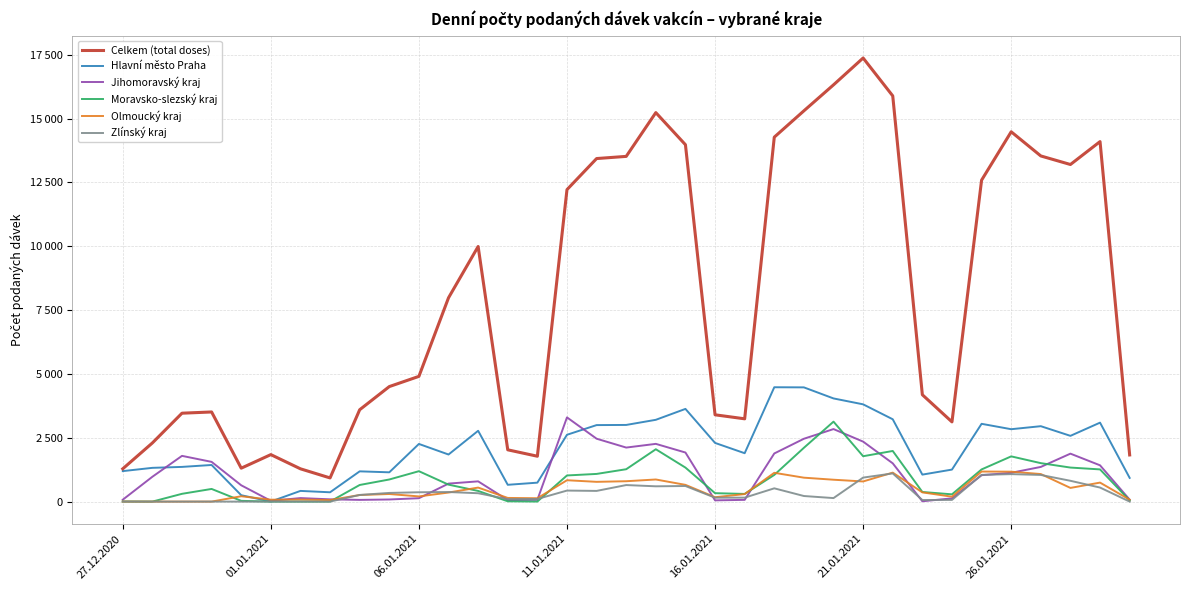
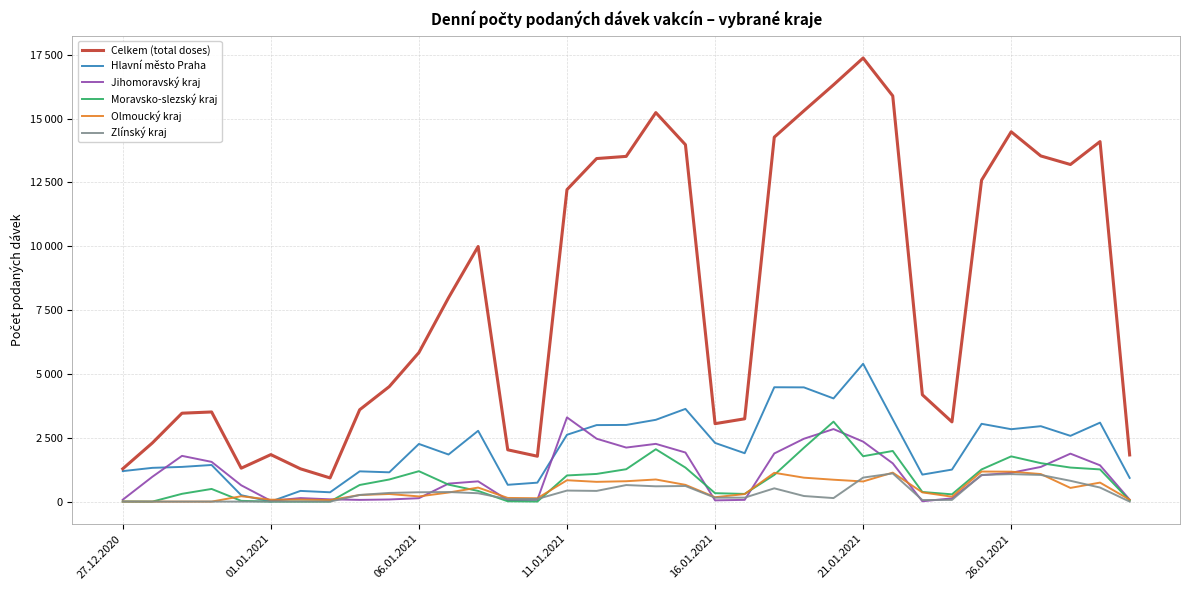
  {
    "Celkem (total doses)": {
      "01.01.2021": 1800,
-     "06.01.2021": 4900,
+     "06.01.2021": 5800,
      "11.01.2021": 12200,
-     "16.01.2021": 3400,
+     "16.01.2021": 3100,
      "21.01.2021": 17400,
      "26.01.2021": 14500
    },
    "Hlavní město Praha": {
      "06.01.2021": 2300,
      "11.01.2021": 2600,
      "16.01.2021": 2300,
-     "21.01.2021": 3800,
+     "21.01.2021": 5400,
      "26.01.2021": 2800
    },
    "Jihomoravský kraj": {
      "11.01.2021": 3300,
      "16.01.2021": 0,
      "21.01.2021": 2300
    },
    "Moravsko-slezský kraj": {
      "06.01.2021": 1200,
      "11.01.2021": 1000,
      "16.01.2021": 300,
      "21.01.2021": 1800,
      "26.01.2021": 1800
    },
    "Olmoucký kraj": {
      "11.01.2021": 800,
      "21.01.2021": 800
    },
    "Zlínský kraj": {
      "06.01.2021": 400,
      "11.01.2021": 400,
      "21.01.2021": 900
    }
  }
